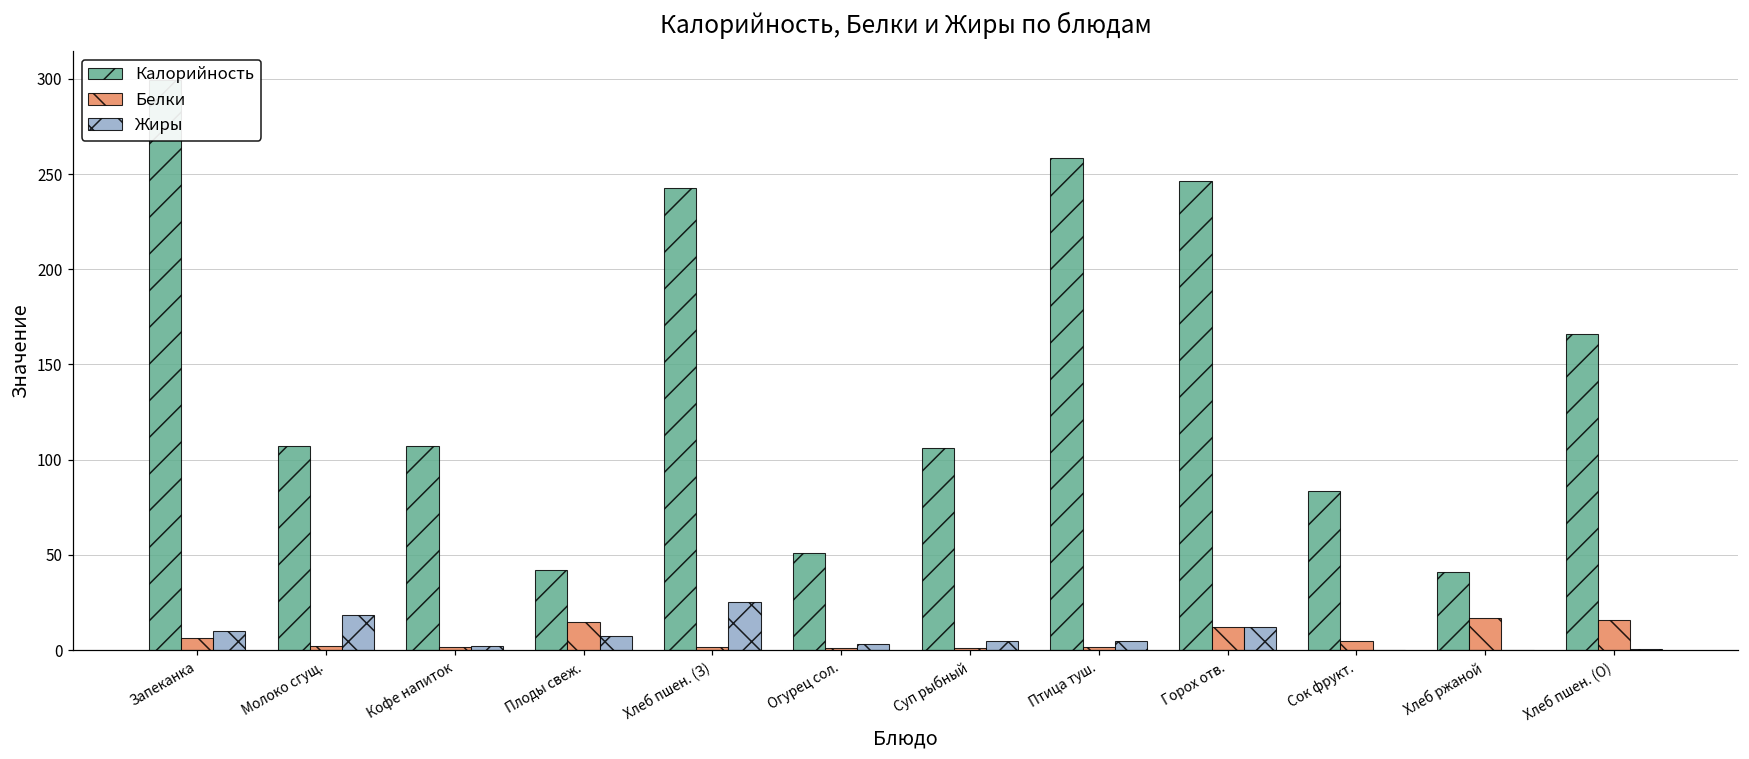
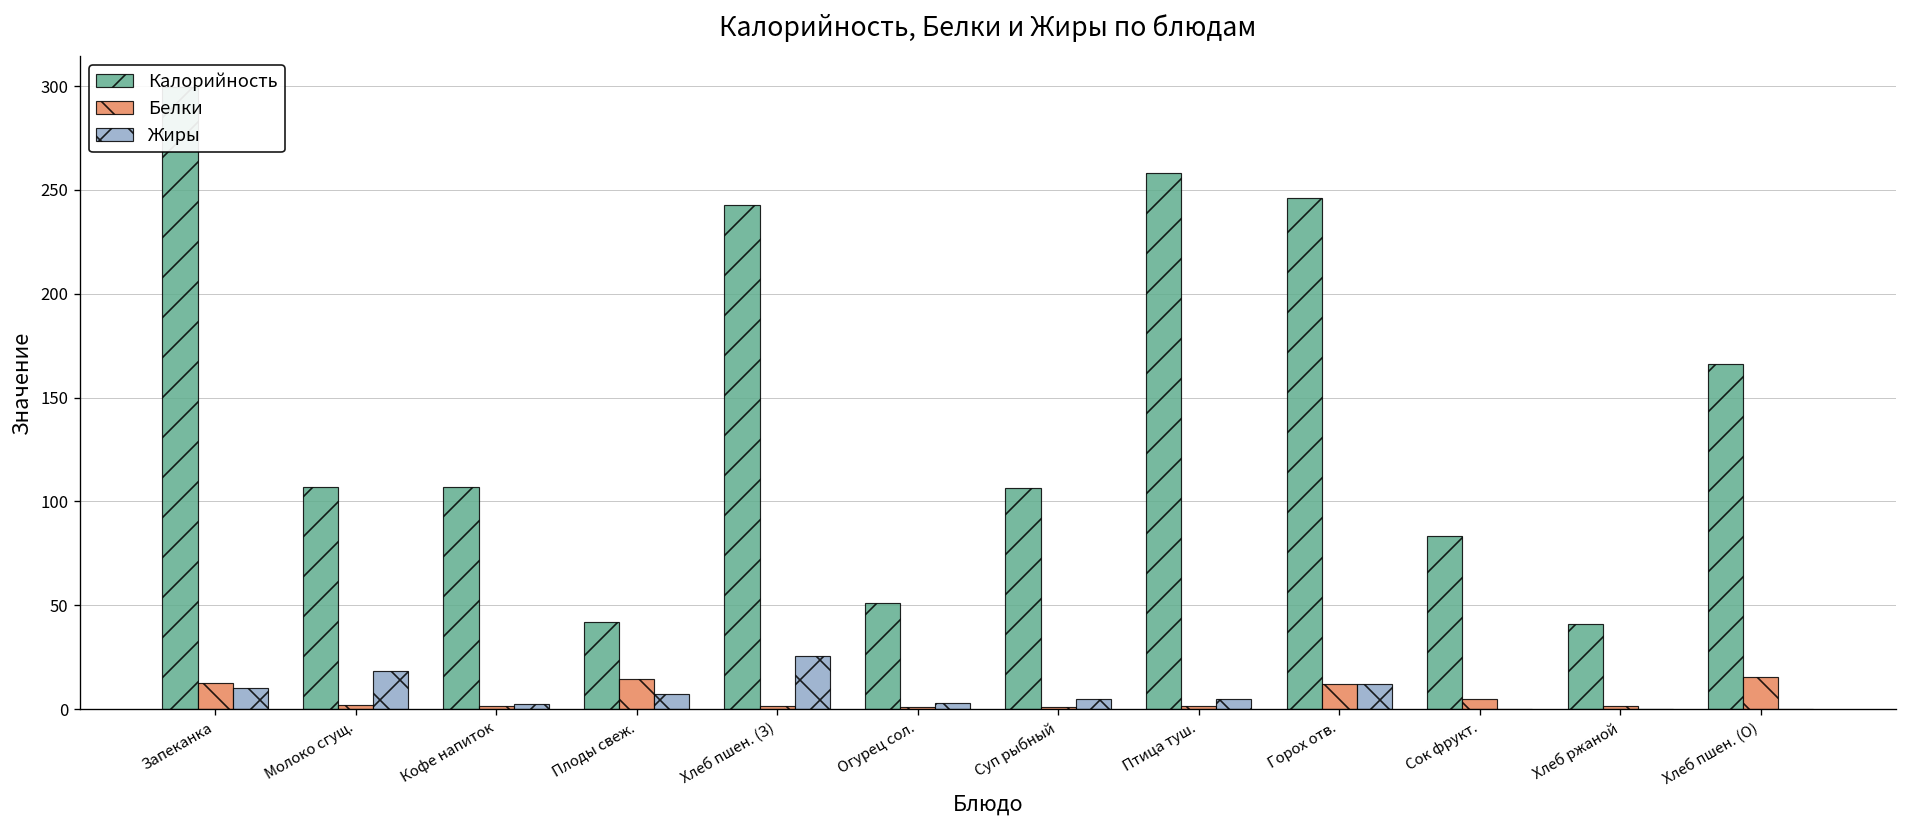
  {
    "Калорийность": {
      "Молоко сгущ.": 107,
      "Кофе напиток": 107,
      "Плоды свеж.": 42,
      "Хлеб пшен. (З)": 243,
      "Огурец сол.": 51,
      "Суп рыбный": 106,
      "Птица туш.": 258,
      "Горох отв.": 246,
      "Сок фрукт.": 83,
      "Хлеб ржаной": 41,
      "Хлеб пшен. (О)": 166
    },
    "Белки": {
-     "Запеканка": 6,
+     "Запеканка": 12,
      "Молоко сгущ.": 2,
      "Кофе напиток": 2,
      "Плоды свеж.": 15,
      "Хлеб пшен. (З)": 2,
      "Горох отв.": 12,
      "Сок фрукт.": 5,
-     "Хлеб ржаной": 17,
+     "Хлеб ржаной": 1,
      "Хлеб пшен. (О)": 16
    },
    "Жиры": {
      "Запеканка": 10,
      "Молоко сгущ.": 18,
      "Кофе напиток": 2,
      "Плоды свеж.": 7,
      "Хлеб пшен. (З)": 25,
      "Огурец сол.": 3,
      "Суп рыбный": 5,
      "Птица туш.": 5,
      "Горох отв.": 12
    }
  }
